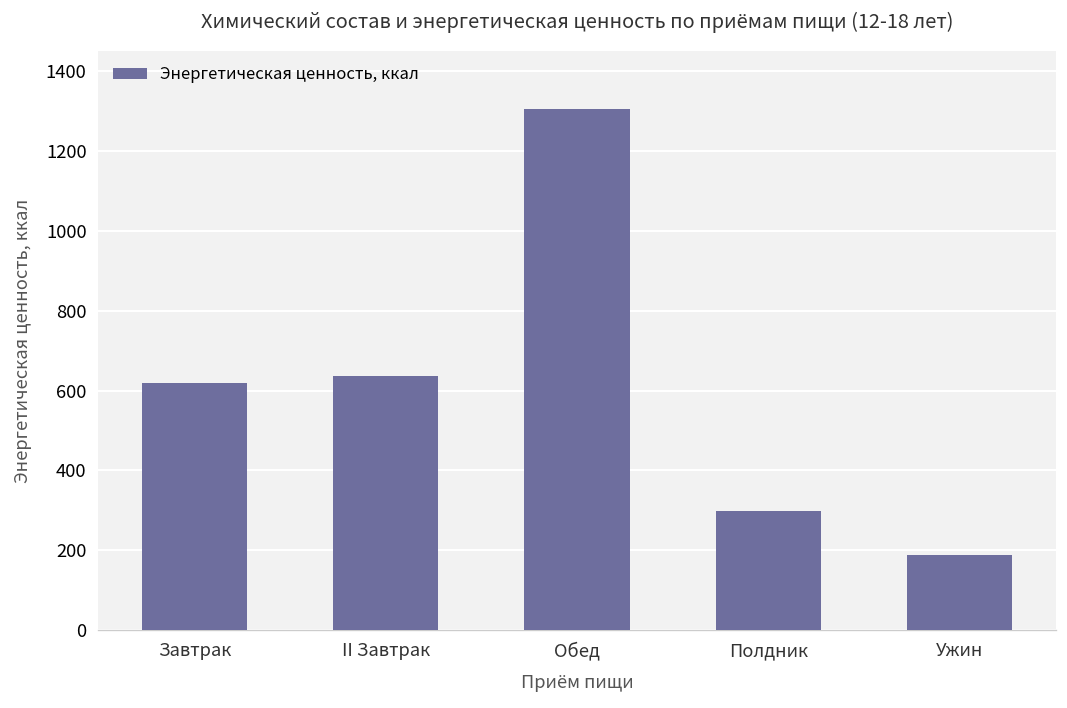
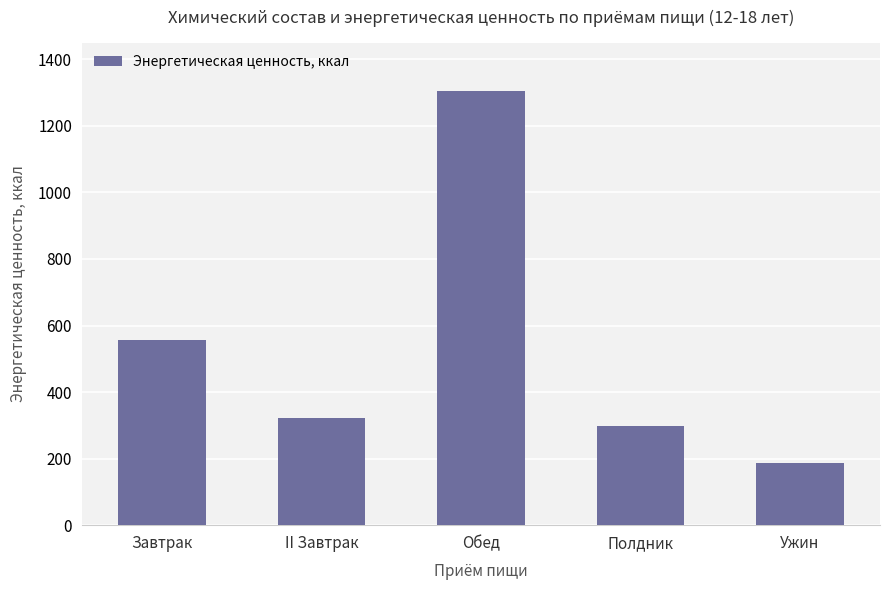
  {
-   "Завтрак": 620,
-   "II Завтрак": 640,
+   "Завтрак": 560,
+   "II Завтрак": 320,
    "Обед": 1310,
    "Полдник": 300,
    "Ужин": 190
  }
